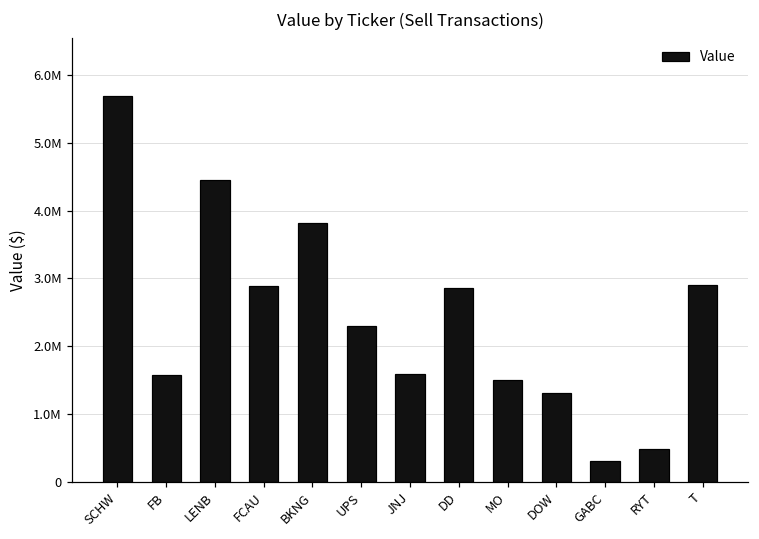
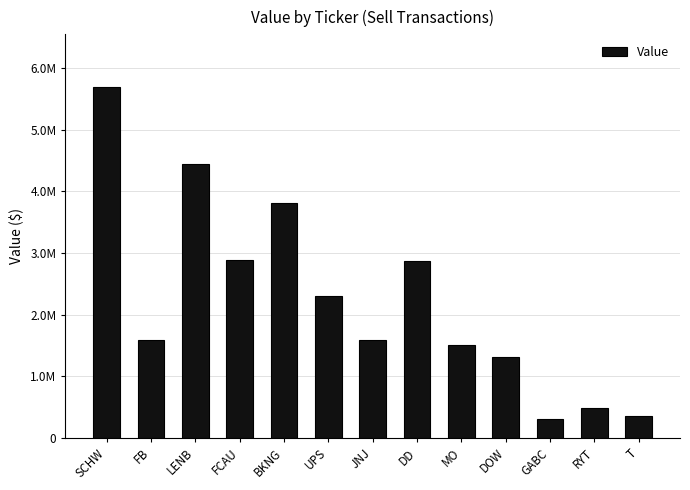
  {
    "SCHW": 5700000,
    "FB": 1600000,
    "LENB": 4500000,
    "FCAU": 2900000,
    "BKNG": 3800000,
    "UPS": 2300000,
    "JNJ": 1600000,
    "DD": 2900000,
    "MO": 1500000,
    "DOW": 1300000,
    "GABC": 300000,
    "RYT": 500000,
-   "T": 2900000
+   "T": 400000
  }
